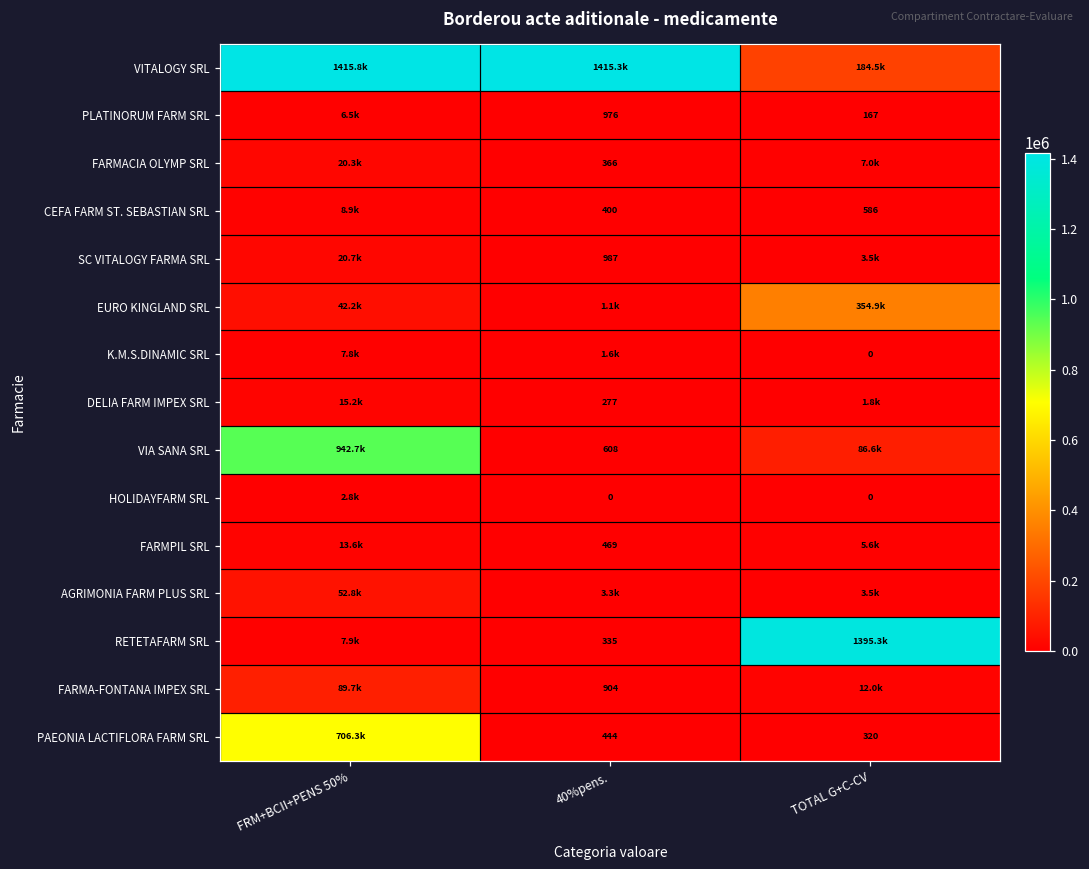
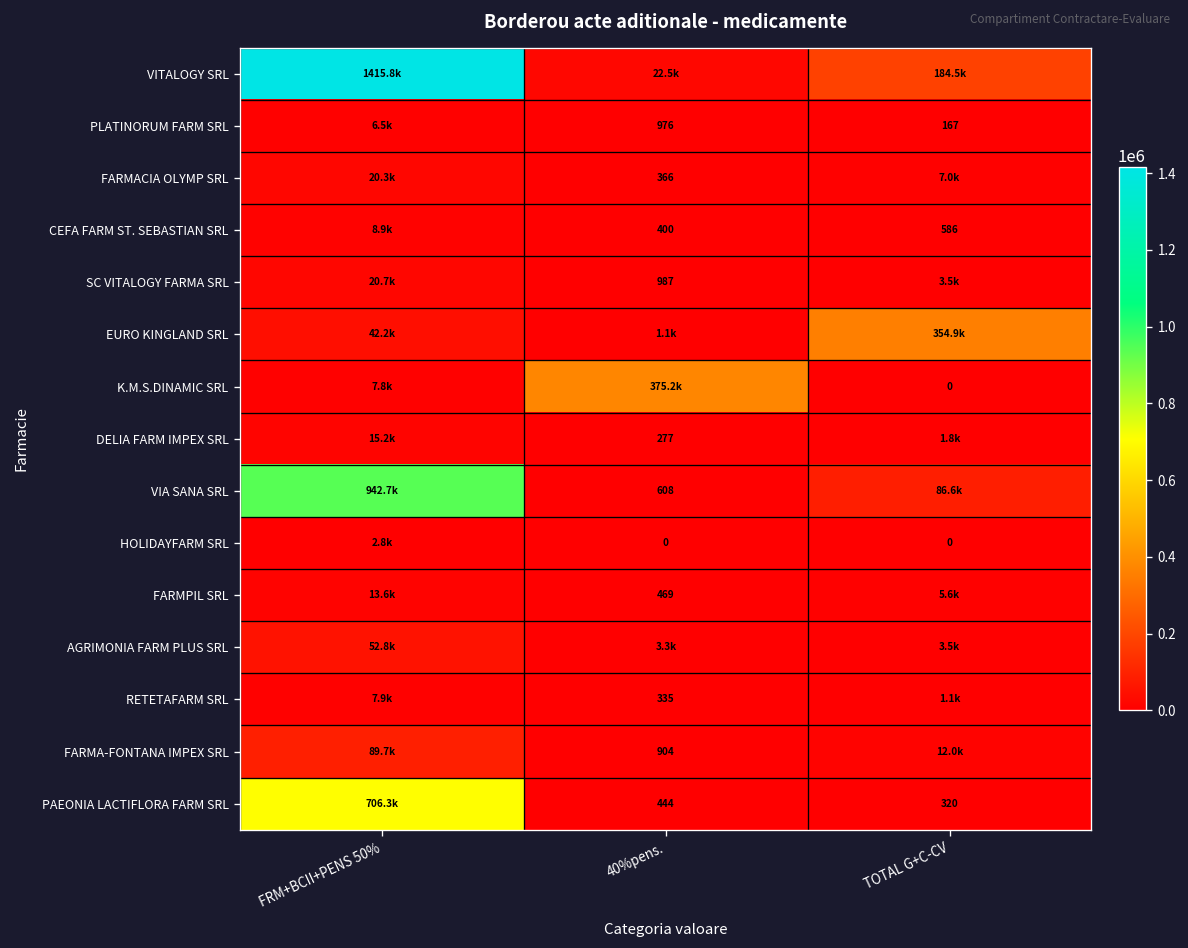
  {
    "VITALOGY SRL": {
      "FRM+BCII+PENS 50%": "1415.8k",
-     "40%pens.": "1415.3k",
+     "40%pens.": "22.5k",
      "TOTAL G+C-CV": "184.5k"
    },
    "PLATINORUM FARM SRL": {
      "FRM+BCII+PENS 50%": "6.5k",
      "40%pens.": "976",
      "TOTAL G+C-CV": "167"
    },
    "FARMACIA OLYMP SRL": {
      "FRM+BCII+PENS 50%": "20.3k",
      "40%pens.": "366",
      "TOTAL G+C-CV": "7.0k"
    },
    "CEFA FARM ST. SEBASTIAN SRL": {
      "FRM+BCII+PENS 50%": "8.9k",
      "40%pens.": "400",
      "TOTAL G+C-CV": "586"
    },
    "SC VITALOGY FARMA SRL": {
      "FRM+BCII+PENS 50%": "20.7k",
      "40%pens.": "987",
      "TOTAL G+C-CV": "3.5k"
    },
    "EURO KINGLAND SRL": {
      "FRM+BCII+PENS 50%": "42.2k",
      "40%pens.": "1.1k",
      "TOTAL G+C-CV": "354.9k"
    },
    "K.M.S.DINAMIC SRL": {
      "FRM+BCII+PENS 50%": "7.8k",
-     "40%pens.": "1.6k",
+     "40%pens.": "375.2k",
      "TOTAL G+C-CV": "0"
    },
    "DELIA FARM IMPEX SRL": {
      "FRM+BCII+PENS 50%": "15.2k",
      "40%pens.": "277",
      "TOTAL G+C-CV": "1.8k"
    },
    "VIA SANA SRL": {
      "FRM+BCII+PENS 50%": "942.7k",
      "40%pens.": "608",
      "TOTAL G+C-CV": "86.6k"
    },
    "HOLIDAYFARM SRL": {
      "FRM+BCII+PENS 50%": "2.8k",
      "40%pens.": "0",
      "TOTAL G+C-CV": "0"
    },
    "FARMPIL SRL": {
      "FRM+BCII+PENS 50%": "13.6k",
      "40%pens.": "469",
      "TOTAL G+C-CV": "5.6k"
    },
    "AGRIMONIA FARM PLUS SRL": {
      "FRM+BCII+PENS 50%": "52.8k",
      "40%pens.": "3.3k",
      "TOTAL G+C-CV": "3.5k"
    },
    "RETETAFARM SRL": {
      "FRM+BCII+PENS 50%": "7.9k",
      "40%pens.": "335",
-     "TOTAL G+C-CV": "1395.3k"
+     "TOTAL G+C-CV": "1.1k"
    },
    "FARMA-FONTANA IMPEX SRL": {
      "FRM+BCII+PENS 50%": "89.7k",
      "40%pens.": "904",
      "TOTAL G+C-CV": "12.0k"
    },
    "PAEONIA LACTIFLORA FARM SRL": {
      "FRM+BCII+PENS 50%": "706.3k",
      "40%pens.": "444",
      "TOTAL G+C-CV": "320"
    }
  }
